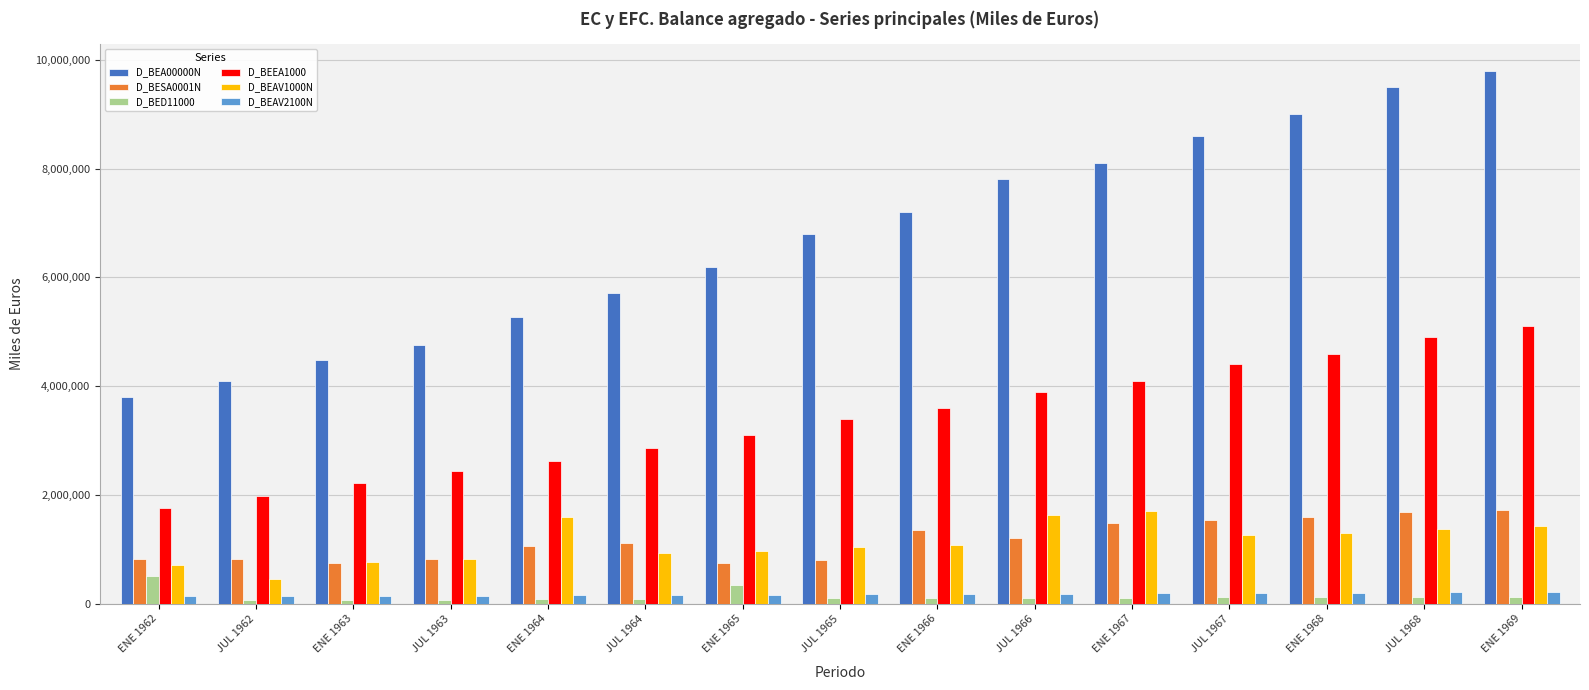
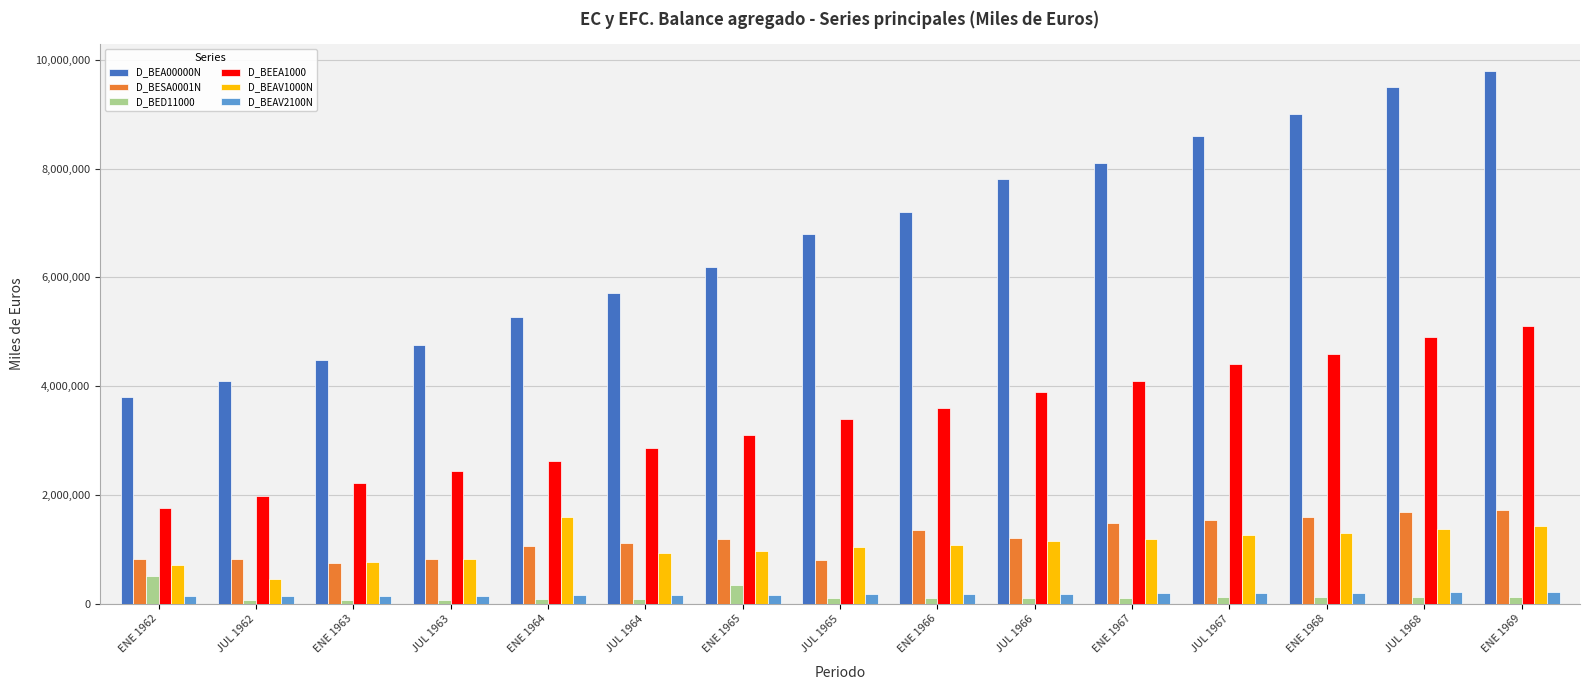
  {
    "D_BESA0001N": {
      "ENE 1962": "800,000",
      "JUL 1962": "800,000",
      "ENE 1963": "800,000",
      "JUL 1963": "800,000",
      "ENE 1964": "1,100,000",
      "JUL 1964": "1,100,000",
-     "ENE 1965": "700,000",
+     "ENE 1965": "1,200,000",
      "JUL 1965": "800,000",
      "ENE 1966": "1,400,000",
      "JUL 1966": "1,200,000",
      "ENE 1967": "1,500,000",
      "JUL 1967": "1,600,000",
      "ENE 1968": "1,600,000",
      "JUL 1968": "1,700,000",
      "ENE 1969": "1,700,000"
    },
    "D_BED11000": {
      "ENE 1962": "500,000",
      "JUL 1962": "100,000",
      "ENE 1963": "100,000",
      "JUL 1963": "100,000",
      "ENE 1964": "100,000",
      "JUL 1964": "100,000",
      "ENE 1965": "300,000",
      "JUL 1965": "100,000",
      "ENE 1966": "100,000",
      "JUL 1966": "100,000",
      "ENE 1967": "100,000",
      "JUL 1967": "100,000",
      "ENE 1968": "100,000",
      "JUL 1968": "100,000",
      "ENE 1969": "100,000"
    },
    "D_BEEA1000": {
      "ENE 1962": "1,800,000",
      "JUL 1962": "2,000,000",
      "ENE 1963": "2,200,000",
      "JUL 1963": "2,400,000",
      "ENE 1964": "2,600,000",
      "JUL 1964": "2,900,000",
      "ENE 1965": "3,100,000",
      "JUL 1965": "3,400,000",
      "ENE 1966": "3,600,000",
      "JUL 1966": "3,900,000",
      "ENE 1967": "4,100,000",
      "JUL 1967": "4,400,000",
      "ENE 1968": "4,600,000",
      "JUL 1968": "4,900,000",
      "ENE 1969": "5,100,000"
    },
    "D_BEAV1000N": {
      "ENE 1962": "700,000",
      "JUL 1962": "500,000",
      "ENE 1963": "800,000",
      "JUL 1963": "800,000",
      "ENE 1964": "1,600,000",
      "JUL 1964": "900,000",
      "ENE 1965": "1,000,000",
      "JUL 1965": "1,000,000",
      "ENE 1966": "1,100,000",
-     "JUL 1966": "1,600,000",
-     "ENE 1967": "1,700,000",
+     "JUL 1966": "1,200,000",
+     "ENE 1967": "1,200,000",
      "JUL 1967": "1,300,000",
      "ENE 1968": "1,300,000",
      "JUL 1968": "1,400,000",
      "ENE 1969": "1,400,000"
    }
  }
